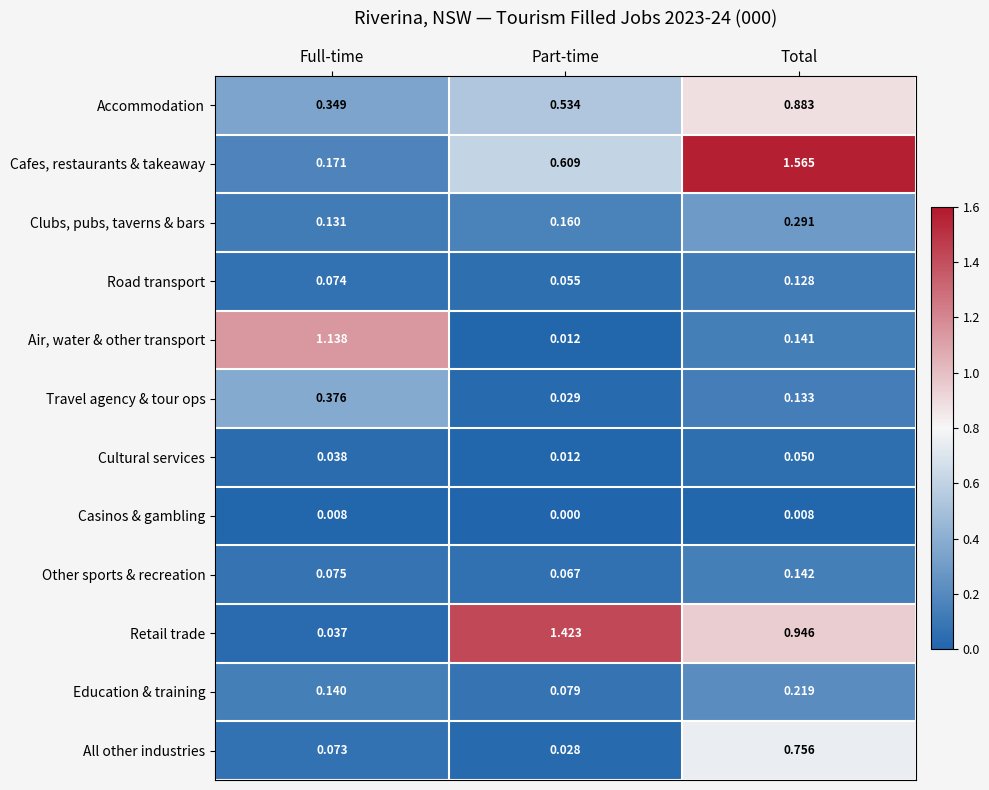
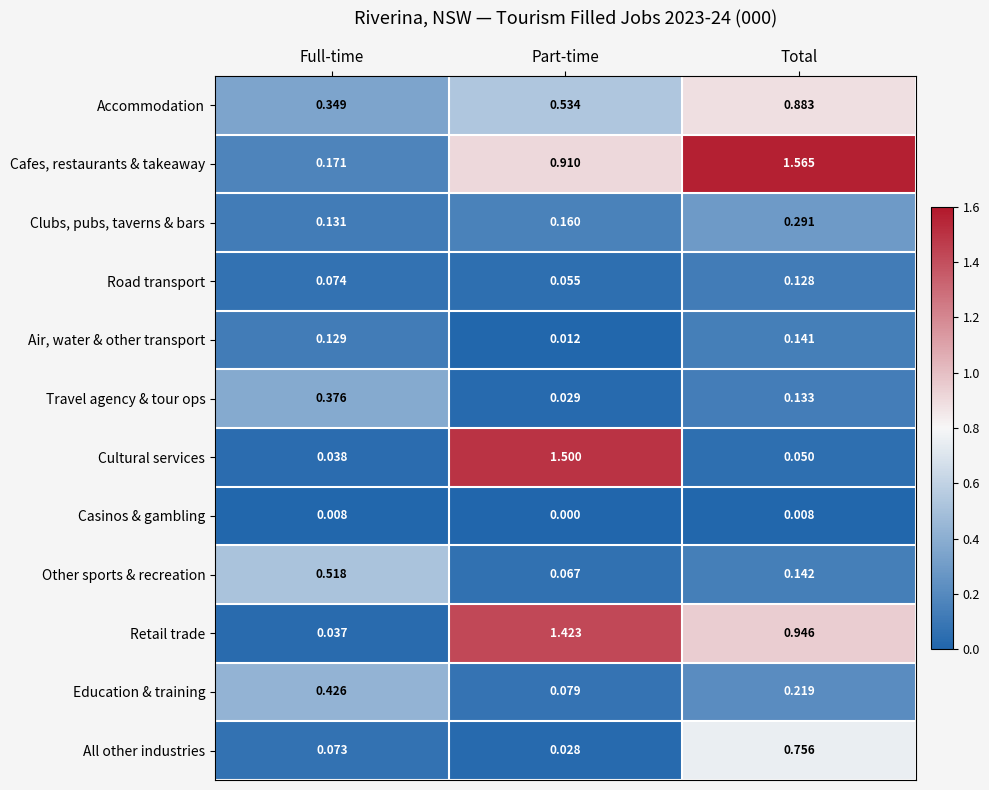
  {
    "Accommodation": {
      "Full-time": 0.349,
      "Part-time": 0.534,
      "Total": 0.883
    },
    "Cafes, restaurants & takeaway": {
      "Full-time": 0.171,
-     "Part-time": 0.609,
+     "Part-time": 0.910,
      "Total": 1.565
    },
    "Clubs, pubs, taverns & bars": {
      "Full-time": 0.131,
      "Part-time": 0.160,
      "Total": 0.291
    },
    "Road transport": {
      "Full-time": 0.074,
      "Part-time": 0.055,
      "Total": 0.128
    },
    "Air, water & other transport": {
-     "Full-time": 1.138,
+     "Full-time": 0.129,
      "Part-time": 0.012,
      "Total": 0.141
    },
    "Travel agency & tour ops": {
      "Full-time": 0.376,
      "Part-time": 0.029,
      "Total": 0.133
    },
    "Cultural services": {
      "Full-time": 0.038,
-     "Part-time": 0.012,
+     "Part-time": 1.500,
      "Total": 0.050
    },
    "Casinos & gambling": {
      "Full-time": 0.008,
      "Part-time": 0.000,
      "Total": 0.008
    },
    "Other sports & recreation": {
-     "Full-time": 0.075,
+     "Full-time": 0.518,
      "Part-time": 0.067,
      "Total": 0.142
    },
    "Retail trade": {
      "Full-time": 0.037,
      "Part-time": 1.423,
      "Total": 0.946
    },
    "Education & training": {
-     "Full-time": 0.140,
+     "Full-time": 0.426,
      "Part-time": 0.079,
      "Total": 0.219
    },
    "All other industries": {
      "Full-time": 0.073,
      "Part-time": 0.028,
      "Total": 0.756
    }
  }
